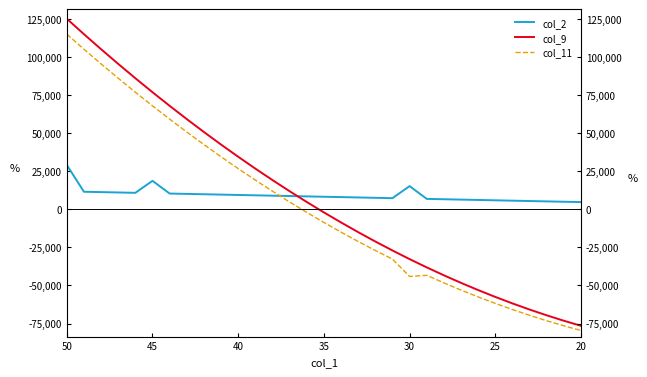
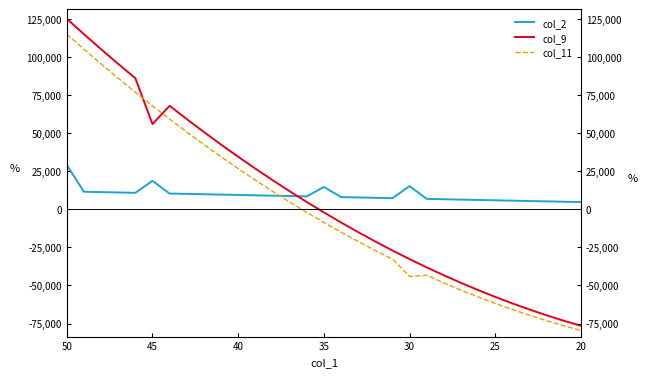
  {
    "col_2": {
      "50": "29,000",
      "45": "19,000",
      "40": "9,000",
-     "35": "8,000",
+     "35": "15,000",
      "30": "15,000",
      "25": "6,000",
      "20": "5,000"
    },
    "col_9": {
      "50": "125,000",
-     "45": "77,000",
+     "45": "56,000",
      "40": "34,000",
      "35": "-2,000",
      "30": "-33,000",
      "25": "-58,000",
      "20": "-77,000"
    },
    "col_11": {
      "50": "115,000",
      "45": "68,000",
      "40": "27,000",
      "35": "-9,000",
      "30": "-44,000",
      "25": "-62,000",
      "20": "-80,000"
    }
  }
